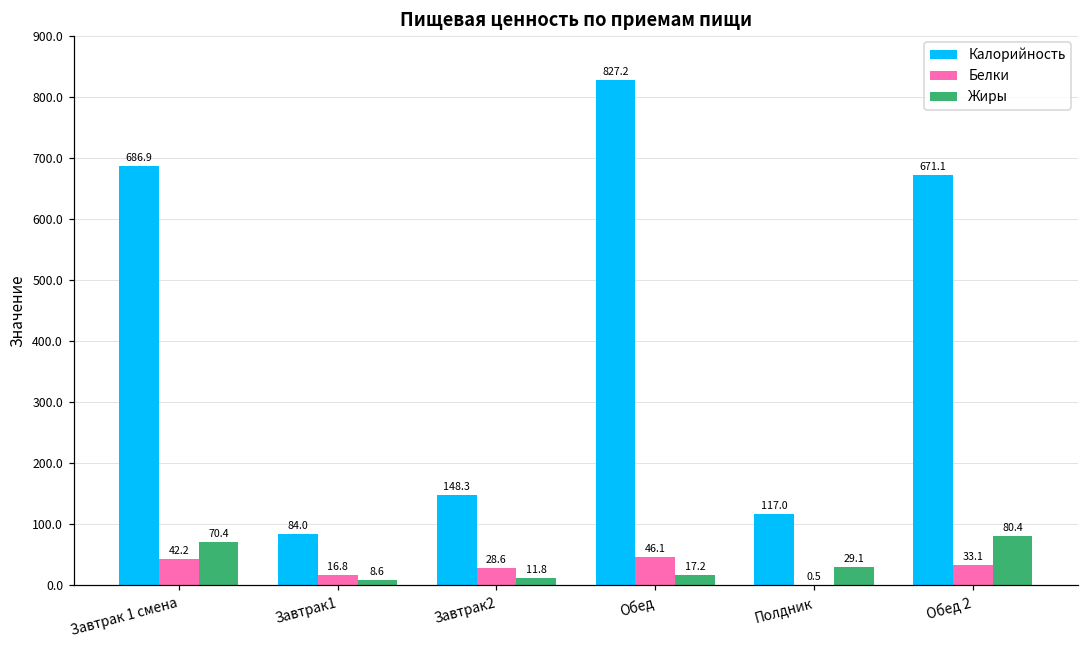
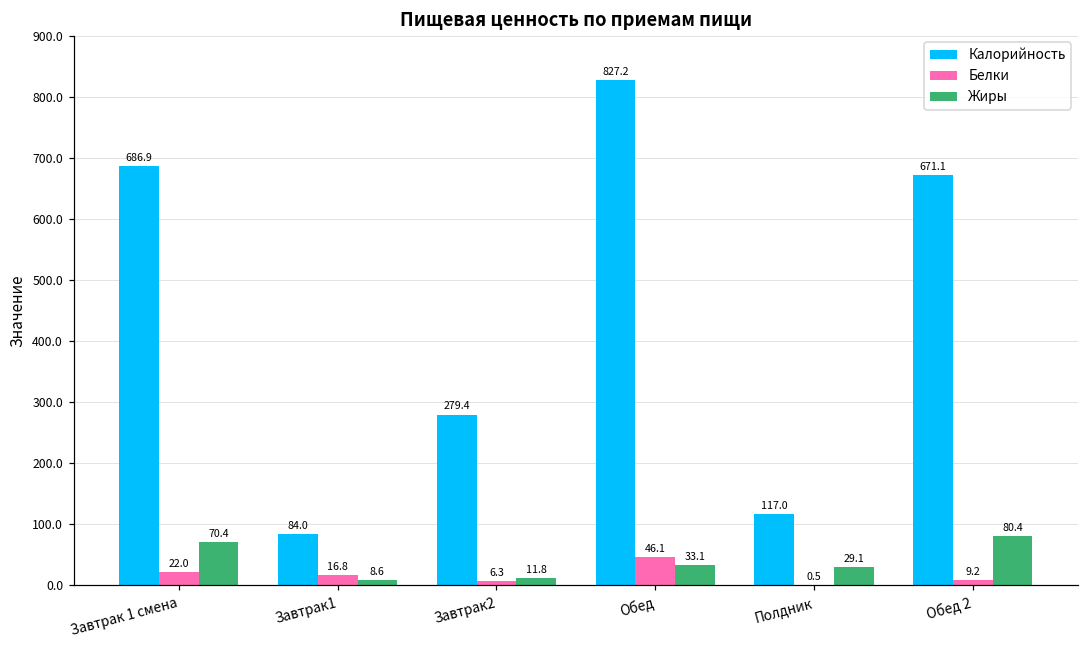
  {
    "Калорийность": {
      "Завтрак 1 смена": 686.9,
      "Завтрак1": 84.0,
-     "Завтрак2": 148.3,
+     "Завтрак2": 279.4,
      "Обед": 827.2,
      "Полдник": 117.0,
      "Обед 2": 671.1
    },
    "Белки": {
-     "Завтрак 1 смена": 42.2,
+     "Завтрак 1 смена": 22.0,
      "Завтрак1": 16.8,
-     "Завтрак2": 28.6,
+     "Завтрак2": 6.3,
      "Обед": 46.1,
      "Полдник": 0.5,
-     "Обед 2": 33.1
+     "Обед 2": 9.2
    },
    "Жиры": {
      "Завтрак 1 смена": 70.4,
      "Завтрак1": 8.6,
      "Завтрак2": 11.8,
-     "Обед": 17.2,
+     "Обед": 33.1,
      "Полдник": 29.1,
      "Обед 2": 80.4
    }
  }
